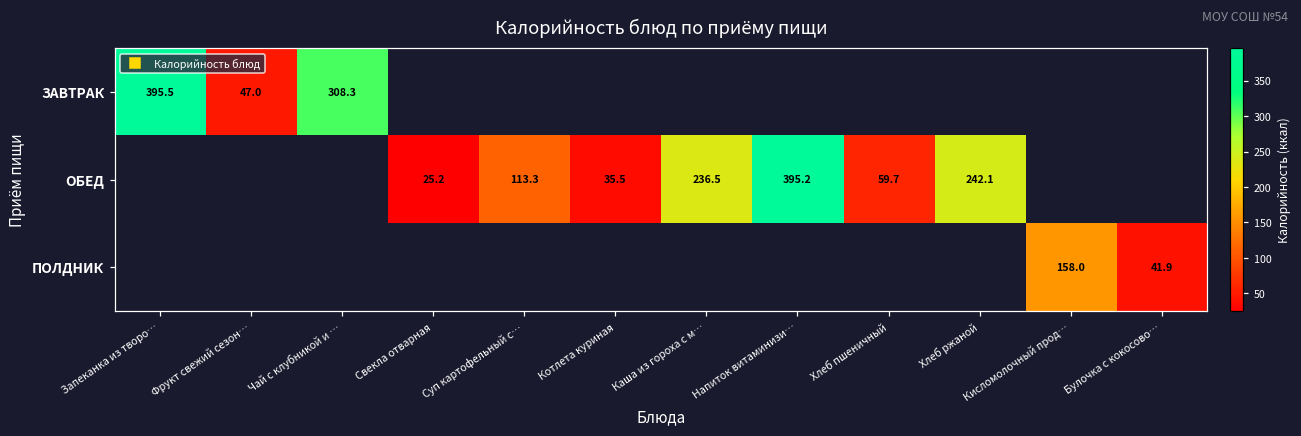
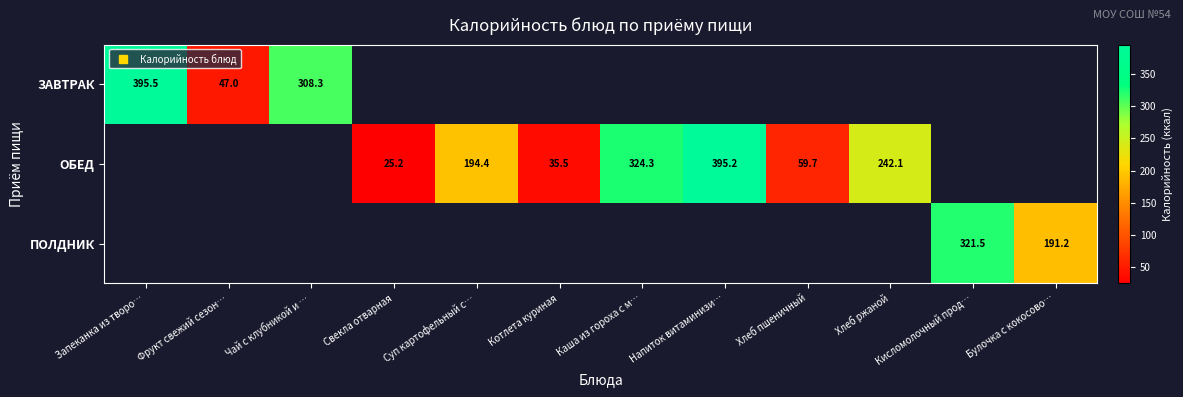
  {
    "ЗАВТРАК": {
      "Запеканка из творо…": 395.5,
      "Фрукт свежий сезон…": 47.0,
      "Чай с клубникой и …": 308.3
    },
    "ОБЕД": {
      "Свекла отварная": 25.2,
-     "Суп картофельный с…": 113.3,
+     "Суп картофельный с…": 194.4,
      "Котлета куриная": 35.5,
-     "Каша из гороха с м…": 236.5,
+     "Каша из гороха с м…": 324.3,
      "Напиток витаминизи…": 395.2,
      "Хлеб пшеничный": 59.7,
      "Хлеб ржаной": 242.1
    },
    "ПОЛДНИК": {
-     "Кисломолочный прод…": 158.0,
-     "Булочка с кокосово…": 41.9
+     "Кисломолочный прод…": 321.5,
+     "Булочка с кокосово…": 191.2
    }
  }
